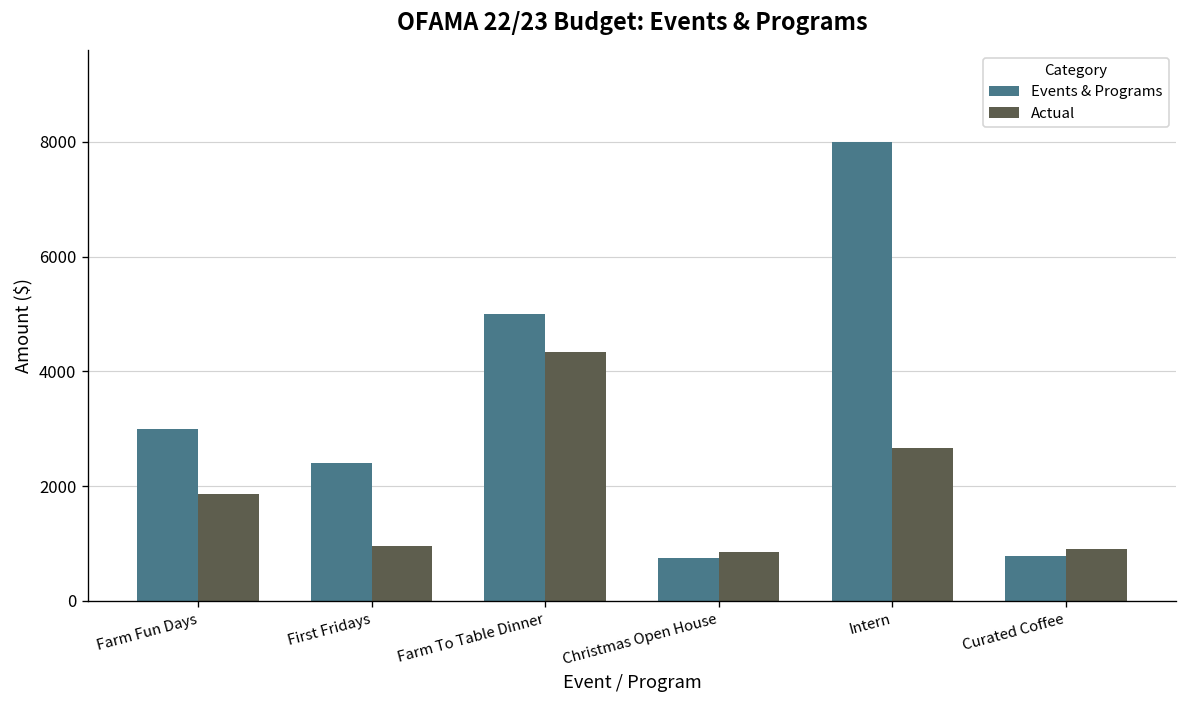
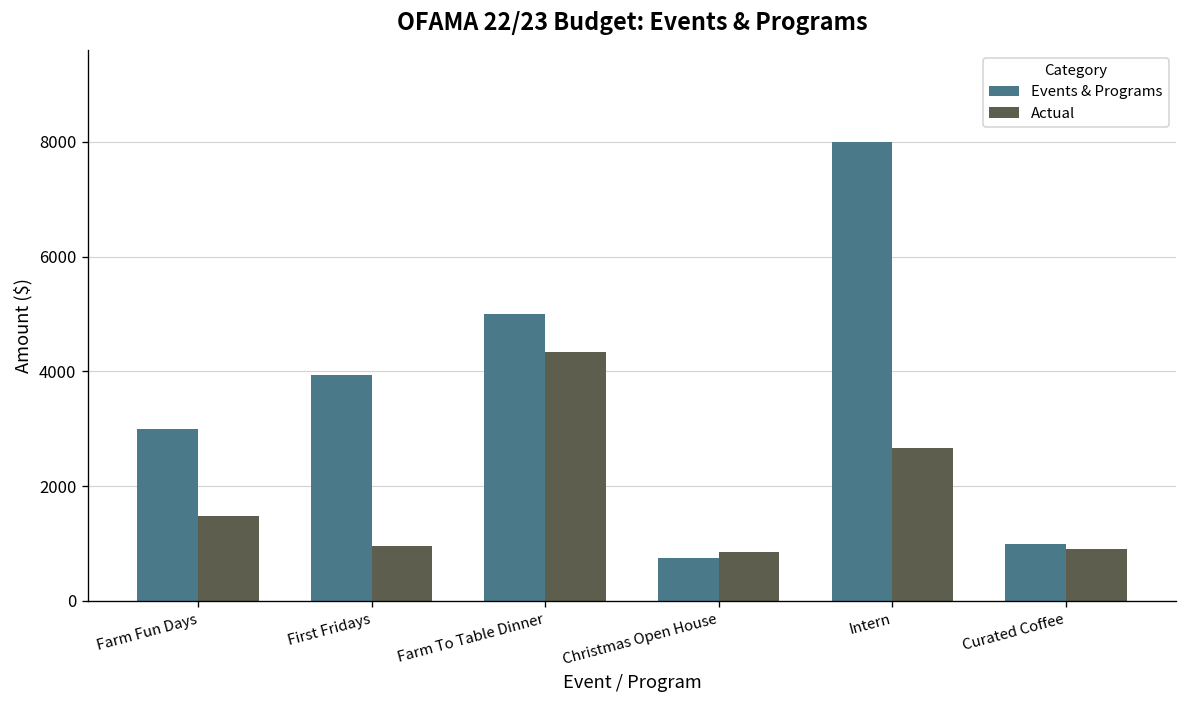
  {
    "Events & Programs": {
      "Farm Fun Days": 3000,
-     "First Fridays": 2400,
+     "First Fridays": 3900,
      "Farm To Table Dinner": 5000,
      "Christmas Open House": 800,
      "Intern": 8000,
-     "Curated Coffee": 800
+     "Curated Coffee": 1000
    },
    "Actual": {
-     "Farm Fun Days": 1900,
+     "Farm Fun Days": 1500,
      "First Fridays": 1000,
      "Farm To Table Dinner": 4300,
      "Christmas Open House": 900,
      "Intern": 2700,
      "Curated Coffee": 900
    }
  }
